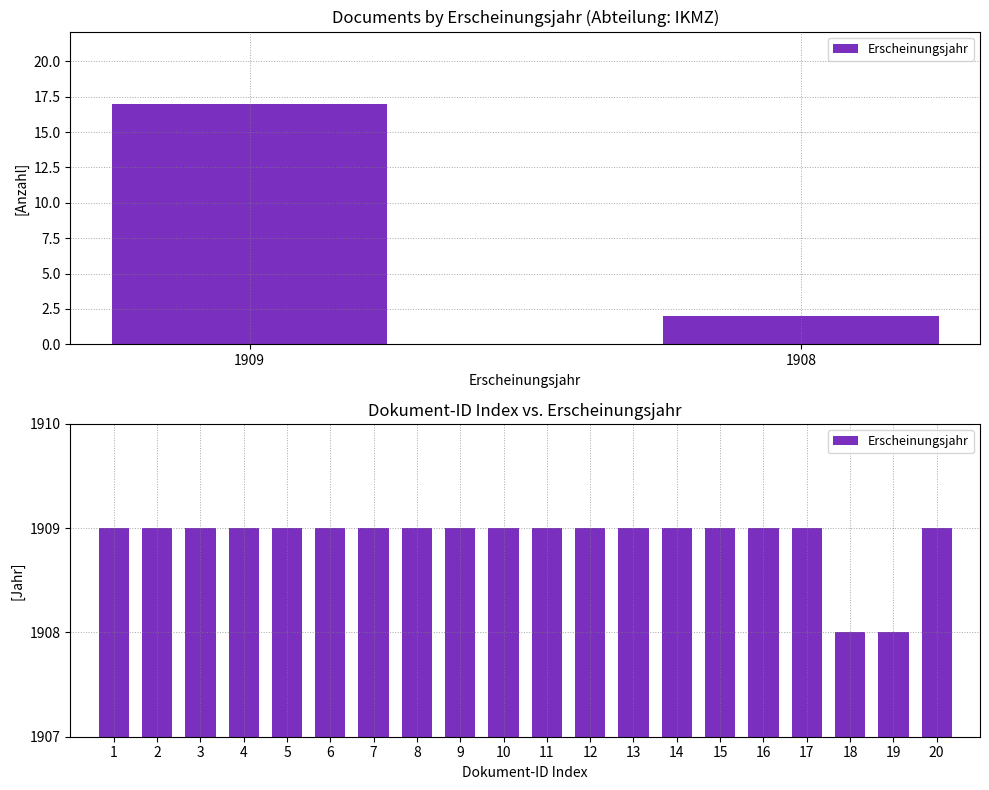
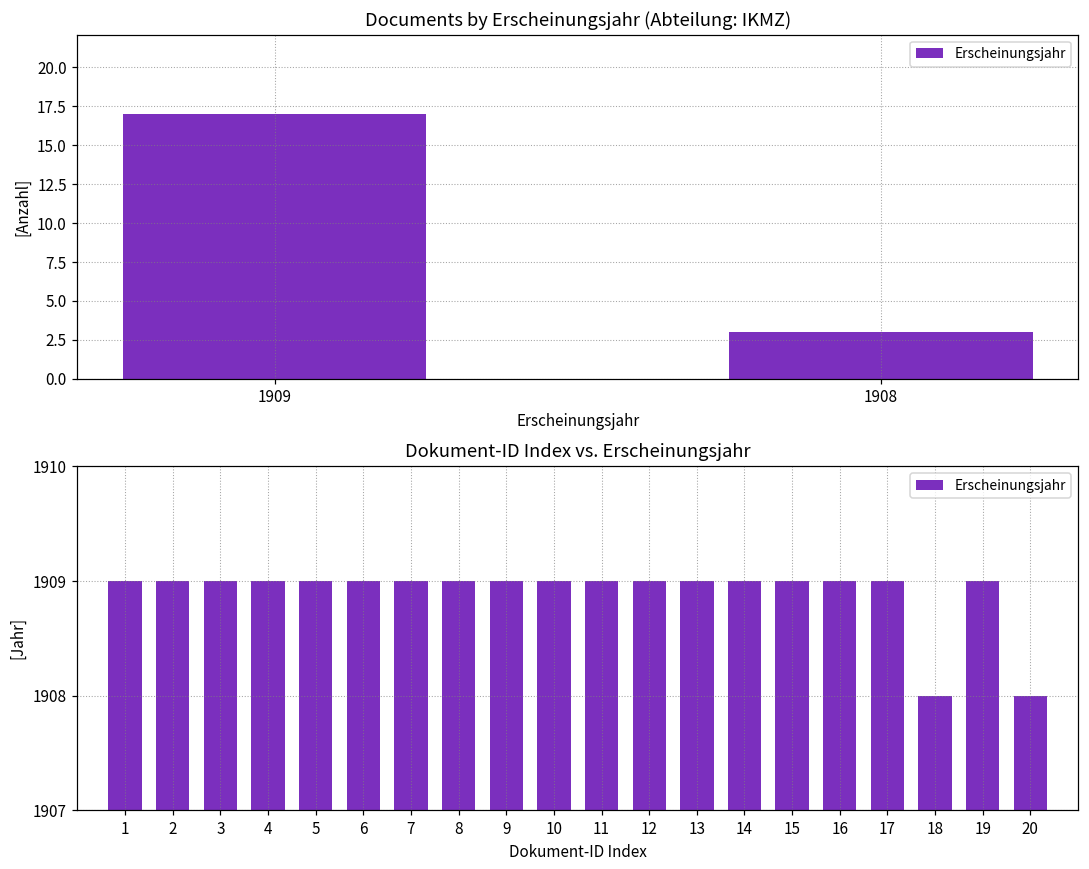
  {
    "Documents by Erscheinungsjahr (Abteilung: IKMZ)": {
      "1909": 17,
-     "1908": 2
+     "1908": 3
    },
    "Dokument-ID Index vs. Erscheinungsjahr": {
      "1": 1909,
      "2": 1909,
      "3": 1909,
      "4": 1909,
      "5": 1909,
      "6": 1909,
      "7": 1909,
      "8": 1909,
      "9": 1909,
      "10": 1909,
      "11": 1909,
      "12": 1909,
      "13": 1909,
      "14": 1909,
      "15": 1909,
      "16": 1909,
      "17": 1909,
      "18": 1908,
-     "19": 1908,
-     "20": 1909
+     "19": 1909,
+     "20": 1908
    }
  }
